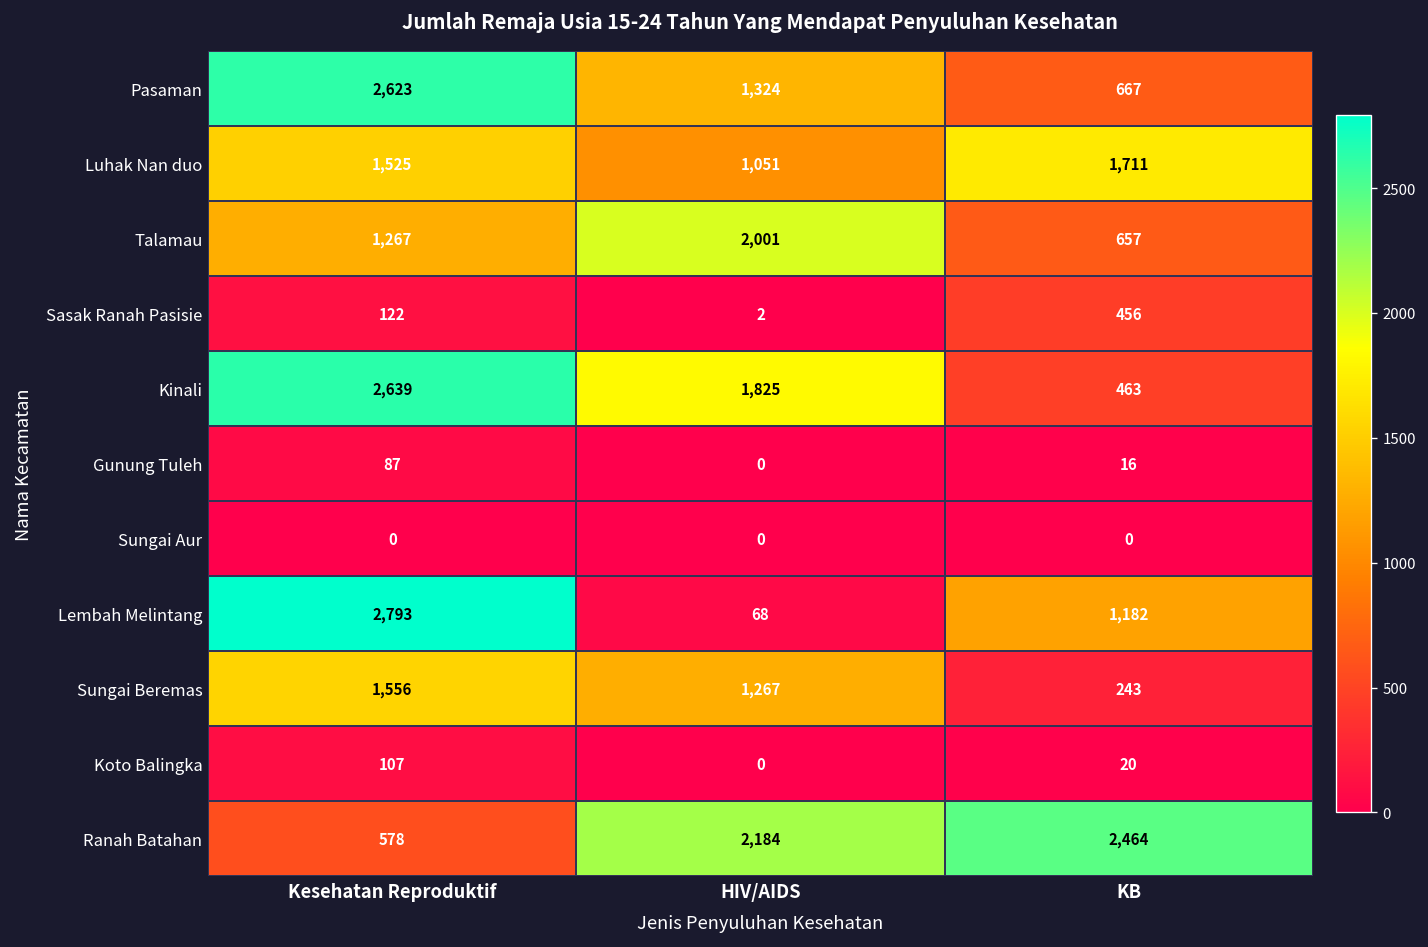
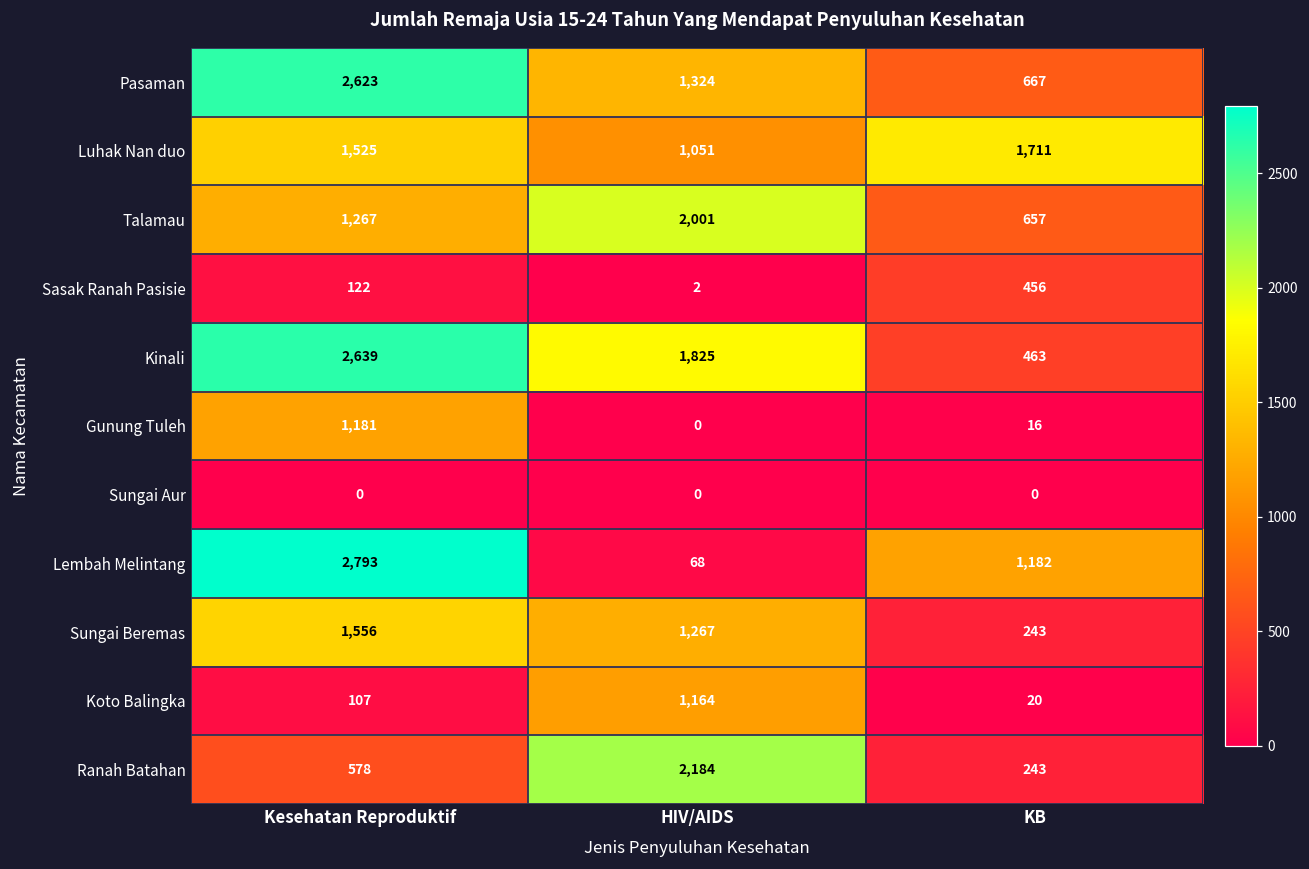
  {
    "Pasaman": {
      "Kesehatan Reproduktif": "2,623",
      "HIV/AIDS": "1,324",
      "KB": "667"
    },
    "Luhak Nan duo": {
      "Kesehatan Reproduktif": "1,525",
      "HIV/AIDS": "1,051",
      "KB": "1,711"
    },
    "Talamau": {
      "Kesehatan Reproduktif": "1,267",
      "HIV/AIDS": "2,001",
      "KB": "657"
    },
    "Sasak Ranah Pasisie": {
      "Kesehatan Reproduktif": "122",
      "HIV/AIDS": "2",
      "KB": "456"
    },
    "Kinali": {
      "Kesehatan Reproduktif": "2,639",
      "HIV/AIDS": "1,825",
      "KB": "463"
    },
    "Gunung Tuleh": {
-     "Kesehatan Reproduktif": "87",
+     "Kesehatan Reproduktif": "1,181",
      "HIV/AIDS": "0",
      "KB": "16"
    },
    "Sungai Aur": {
      "Kesehatan Reproduktif": "0",
      "HIV/AIDS": "0",
      "KB": "0"
    },
    "Lembah Melintang": {
      "Kesehatan Reproduktif": "2,793",
      "HIV/AIDS": "68",
      "KB": "1,182"
    },
    "Sungai Beremas": {
      "Kesehatan Reproduktif": "1,556",
      "HIV/AIDS": "1,267",
      "KB": "243"
    },
    "Koto Balingka": {
      "Kesehatan Reproduktif": "107",
-     "HIV/AIDS": "0",
+     "HIV/AIDS": "1,164",
      "KB": "20"
    },
    "Ranah Batahan": {
      "Kesehatan Reproduktif": "578",
      "HIV/AIDS": "2,184",
-     "KB": "2,464"
+     "KB": "243"
    }
  }
